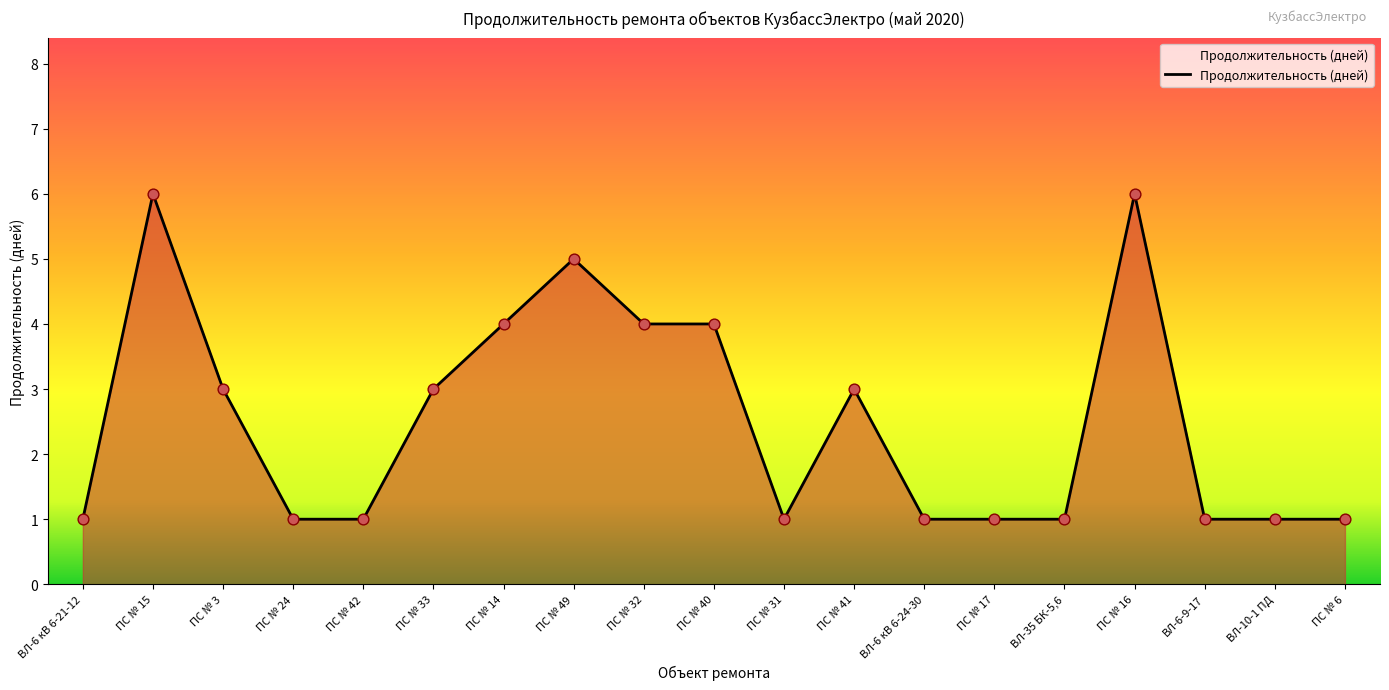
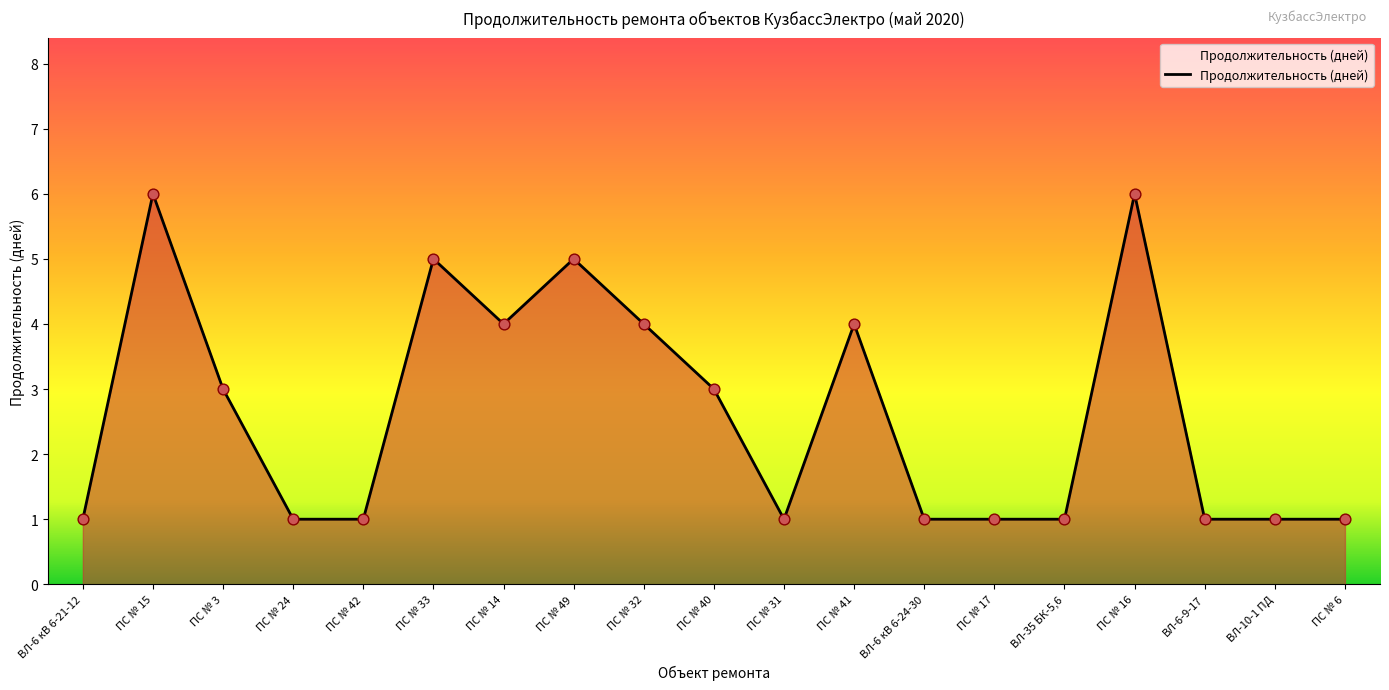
  {
    "ВЛ-6 кВ 6-21-12": 1,
    "ПС № 15": 6,
    "ПС № 3": 3,
    "ПС № 24": 1,
    "ПС № 42": 1,
-   "ПС № 33": 3,
+   "ПС № 33": 5,
    "ПС № 14": 4,
    "ПС № 49": 5,
    "ПС № 32": 4,
-   "ПС № 40": 4,
+   "ПС № 40": 3,
    "ПС № 31": 1,
-   "ПС № 41": 3,
+   "ПС № 41": 4,
    "ВЛ-6 кВ 6-24-30": 1,
    "ПС № 17": 1,
    "ВЛ-35 БК-5,6": 1,
    "ПС № 16": 6,
    "ВЛ-6-9-17": 1,
    "ВЛ-10-1 ПД": 1,
    "ПС № 6": 1
  }
